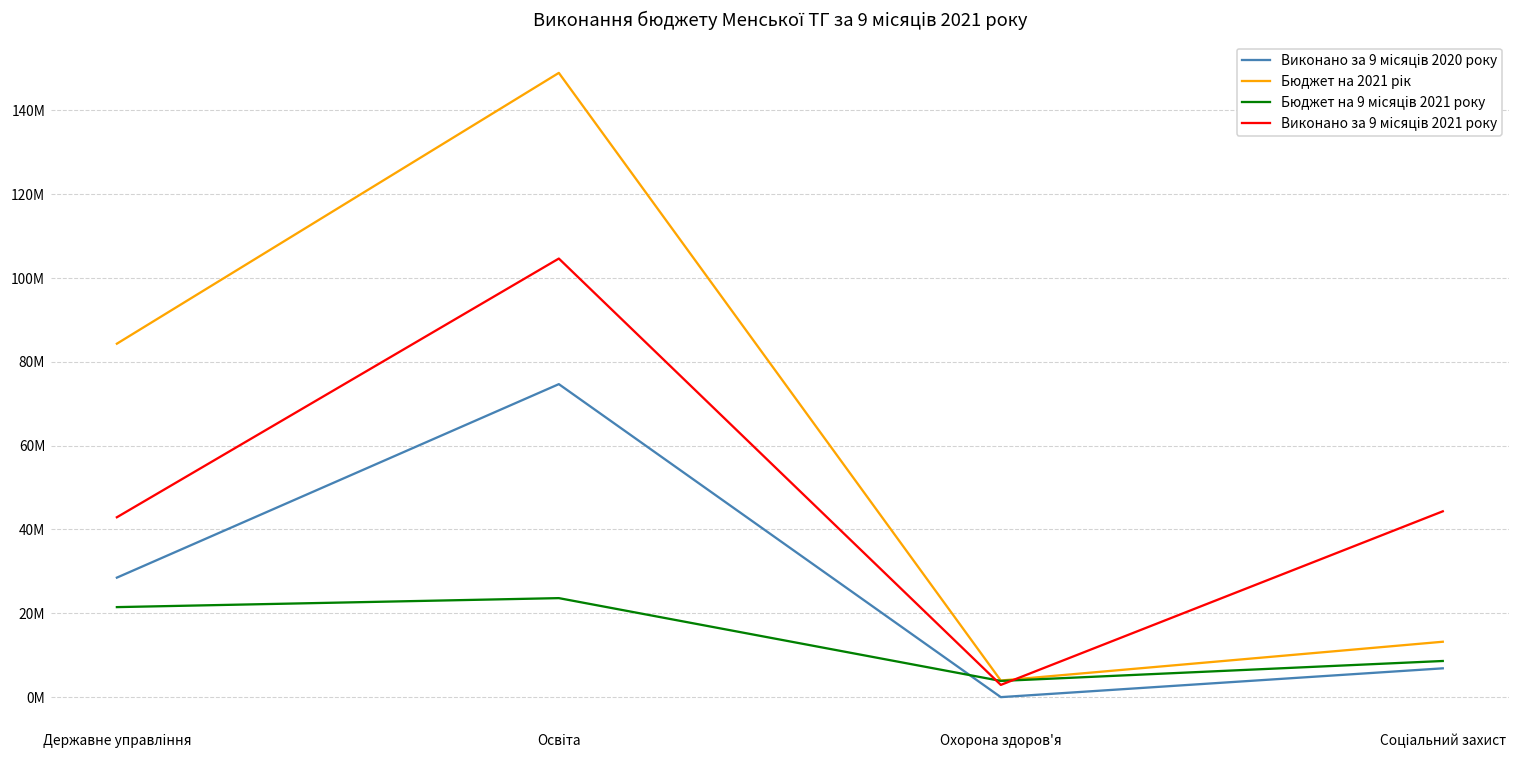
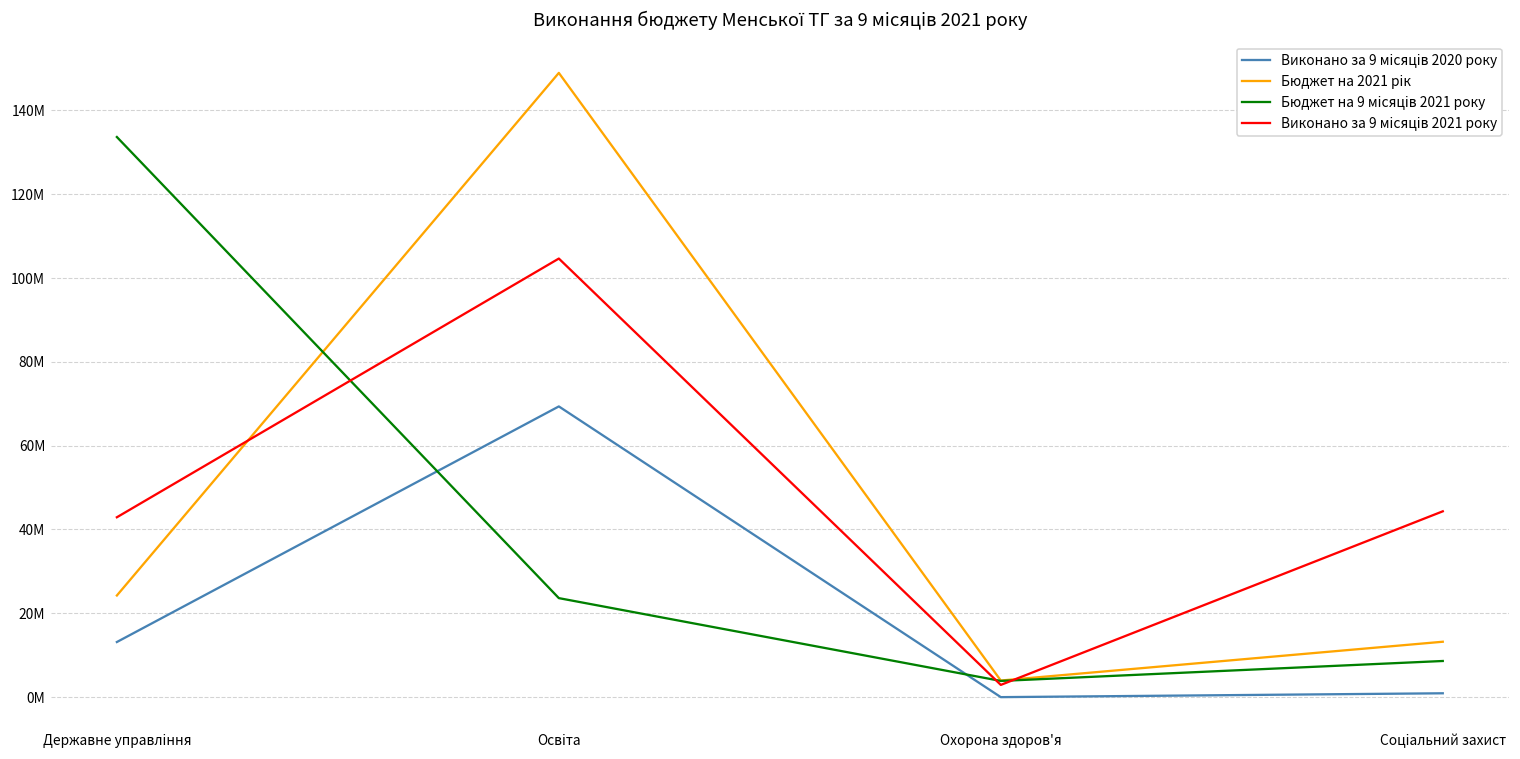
  {
    "Виконано за 9 місяців 2020 року": {
-     "Державне управління": 29000000,
-     "Освіта": 75000000,
+     "Державне управління": 13000000,
+     "Освіта": 69000000,
      "Охорона здоров'я": 0,
-     "Соціальний захист": 7000000
+     "Соціальний захист": 1000000
    },
    "Бюджет на 2021 рік": {
-     "Державне управління": 84000000,
+     "Державне управління": 24000000,
      "Освіта": 149000000,
      "Соціальний захист": 13000000
    },
    "Бюджет на 9 місяців 2021 року": {
-     "Державне управління": 21000000,
+     "Державне управління": 134000000,
      "Освіта": 24000000,
      "Соціальний захист": 9000000
    },
    "Виконано за 9 місяців 2021 року": {
      "Державне управління": 43000000,
      "Освіта": 105000000,
      "Охорона здоров'я": 3000000,
      "Соціальний захист": 44000000
    }
  }
